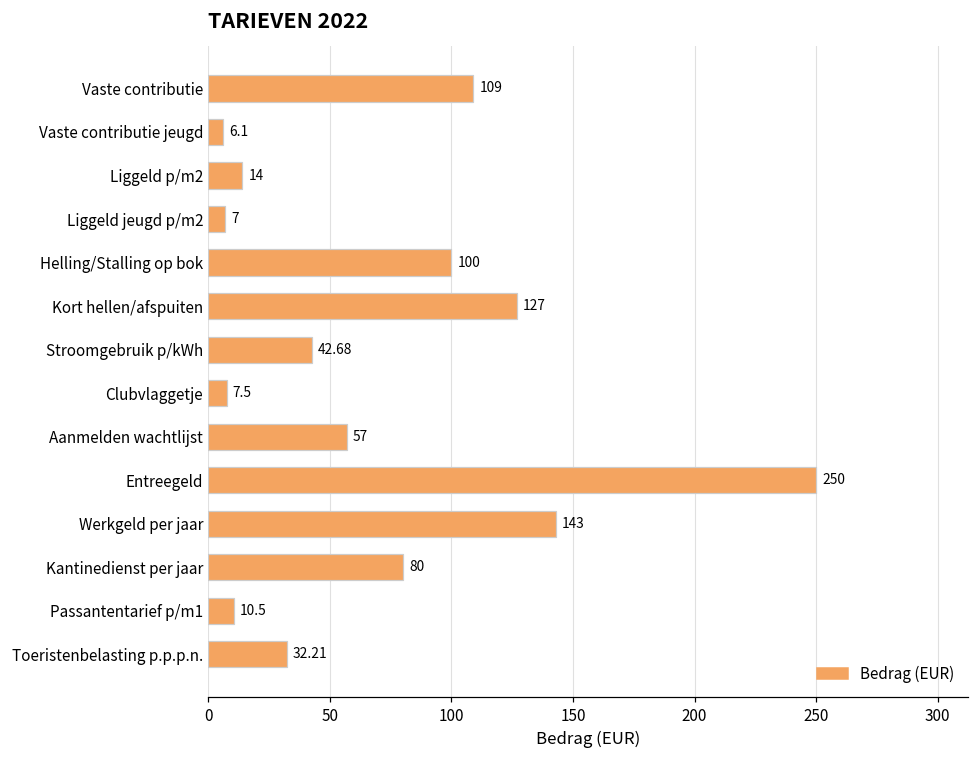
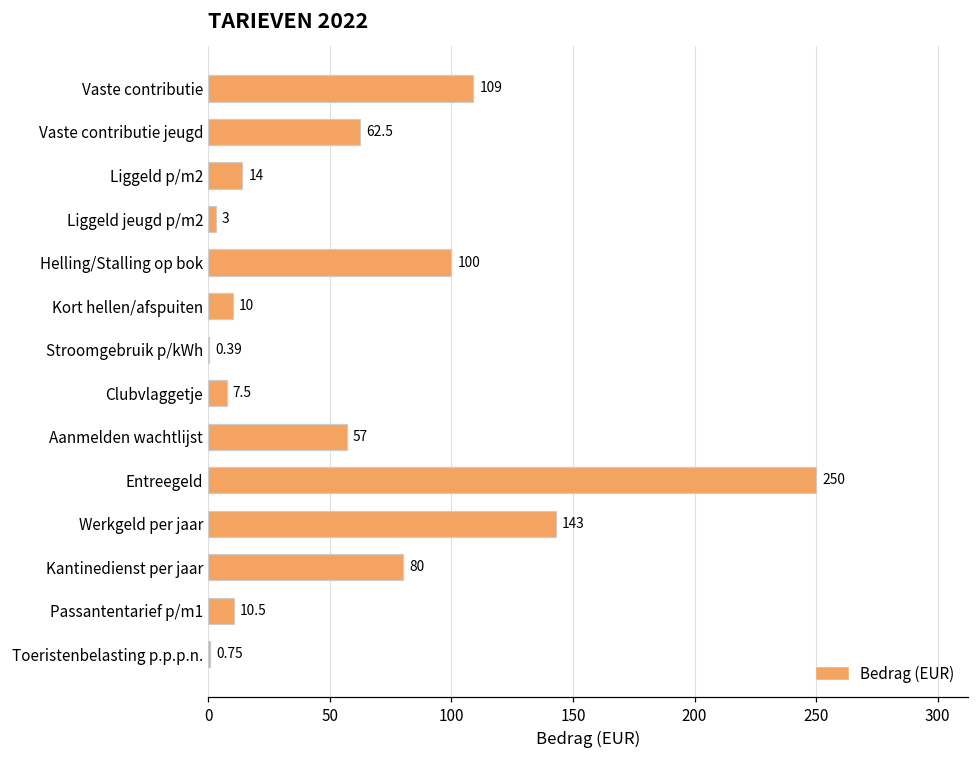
  {
    "Vaste contributie": 109,
-   "Vaste contributie jeugd": 6.1,
+   "Vaste contributie jeugd": 62.5,
    "Liggeld p/m2": 14,
-   "Liggeld jeugd p/m2": 7,
+   "Liggeld jeugd p/m2": 3,
    "Helling/Stalling op bok": 100,
-   "Kort hellen/afspuiten": 127,
-   "Stroomgebruik p/kWh": 42.68,
+   "Kort hellen/afspuiten": 10,
+   "Stroomgebruik p/kWh": 0.39,
    "Clubvlaggetje": 7.5,
    "Aanmelden wachtlijst": 57,
    "Entreegeld": 250,
    "Werkgeld per jaar": 143,
    "Kantinedienst per jaar": 80,
    "Passantentarief p/m1": 10.5,
-   "Toeristenbelasting p.p.p.n.": 32.21
+   "Toeristenbelasting p.p.p.n.": 0.75
  }
